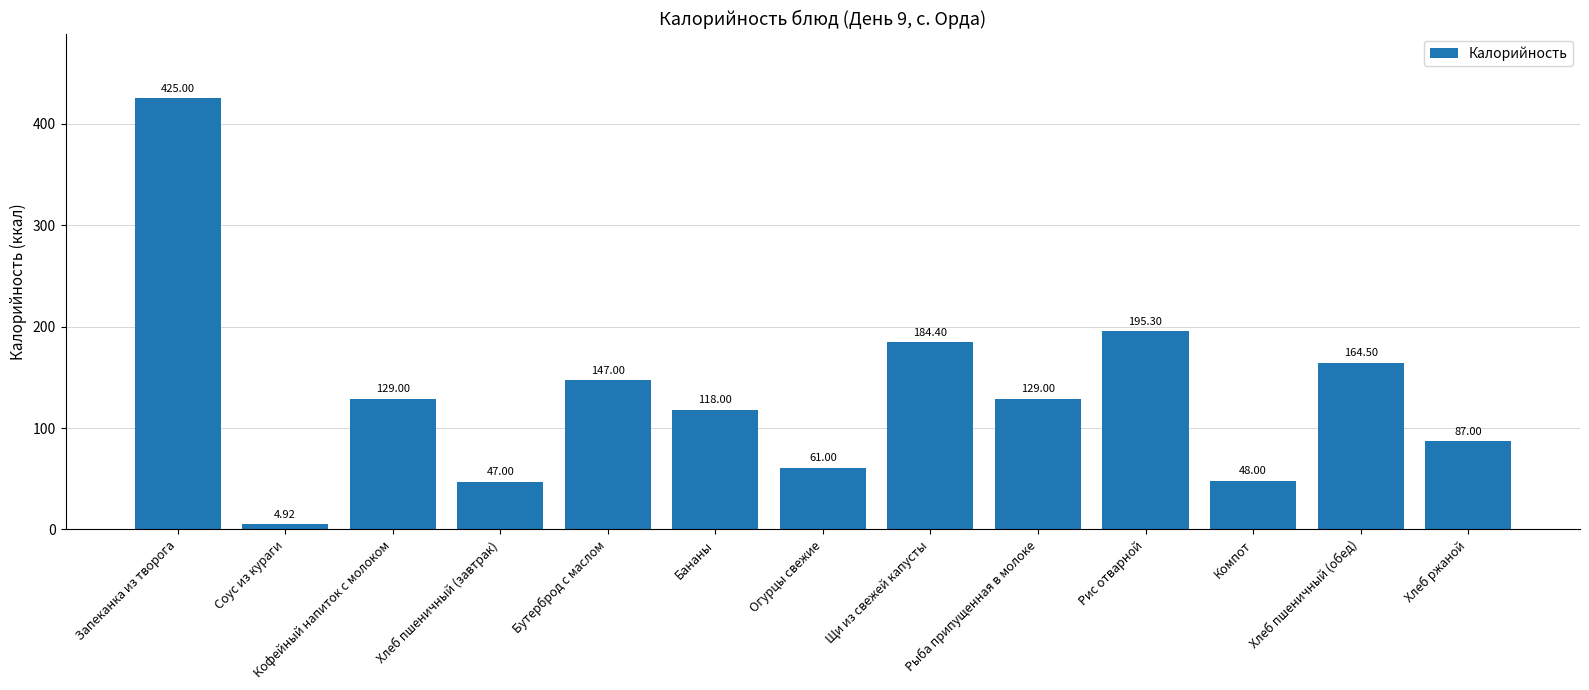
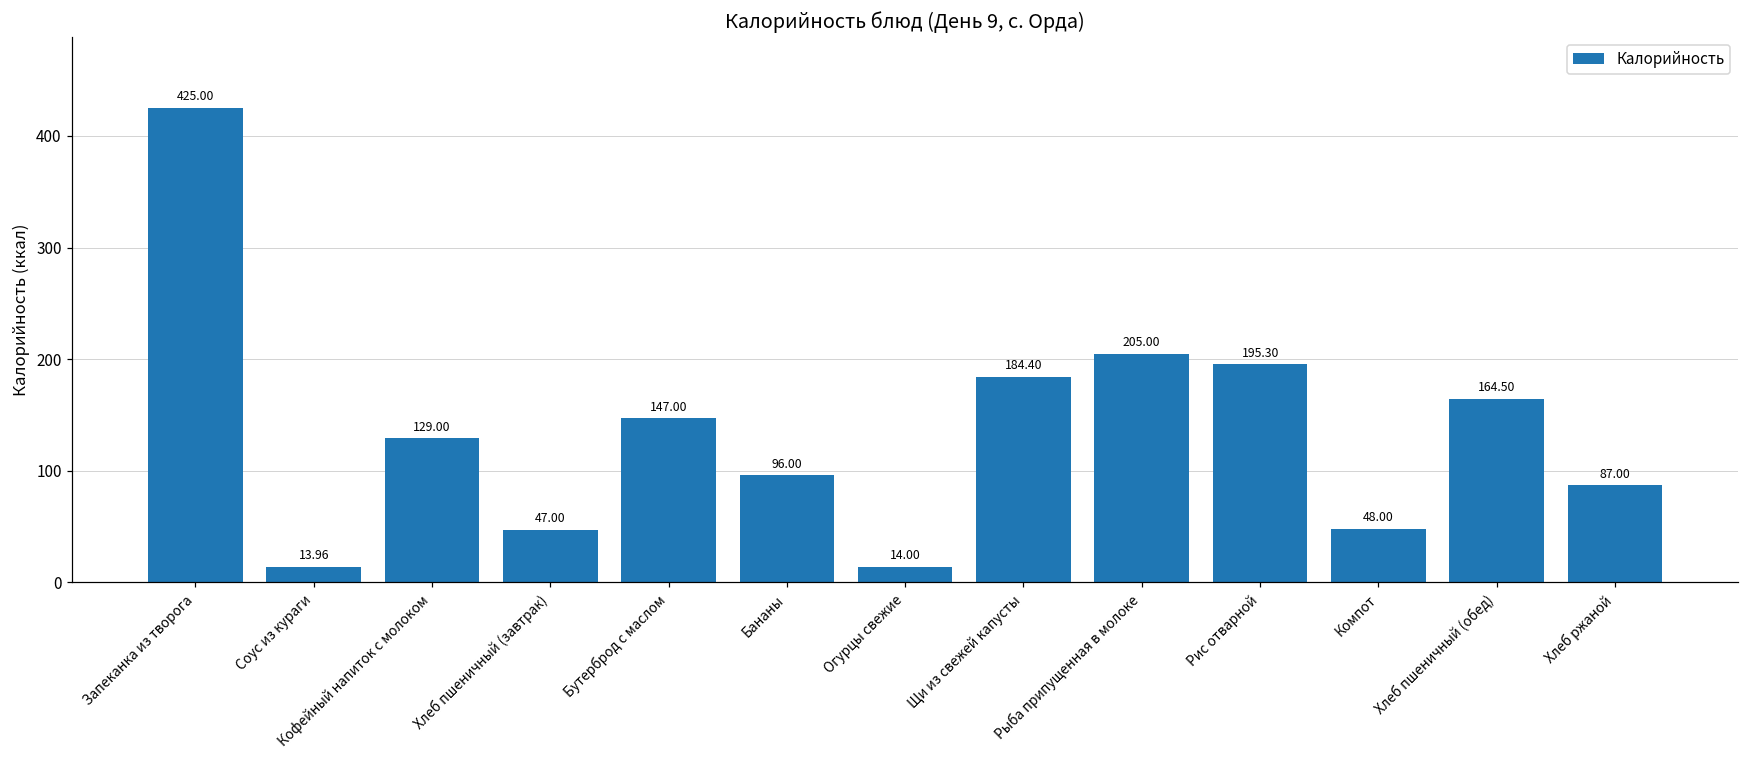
  {
    "Запеканка из творога": 425.00,
-   "Соус из кураги": 4.92,
+   "Соус из кураги": 13.96,
    "Кофейный напиток с молоком": 129.00,
    "Хлеб пшеничный (завтрак)": 47.00,
    "Бутерброд с маслом": 147.00,
-   "Бананы": 118.00,
-   "Огурцы свежие": 61.00,
+   "Бананы": 96.00,
+   "Огурцы свежие": 14.00,
    "Щи из свежей капусты": 184.40,
-   "Рыба припущенная в молоке": 129.00,
+   "Рыба припущенная в молоке": 205.00,
    "Рис отварной": 195.30,
    "Компот": 48.00,
    "Хлеб пшеничный (обед)": 164.50,
    "Хлеб ржаной": 87.00
  }
